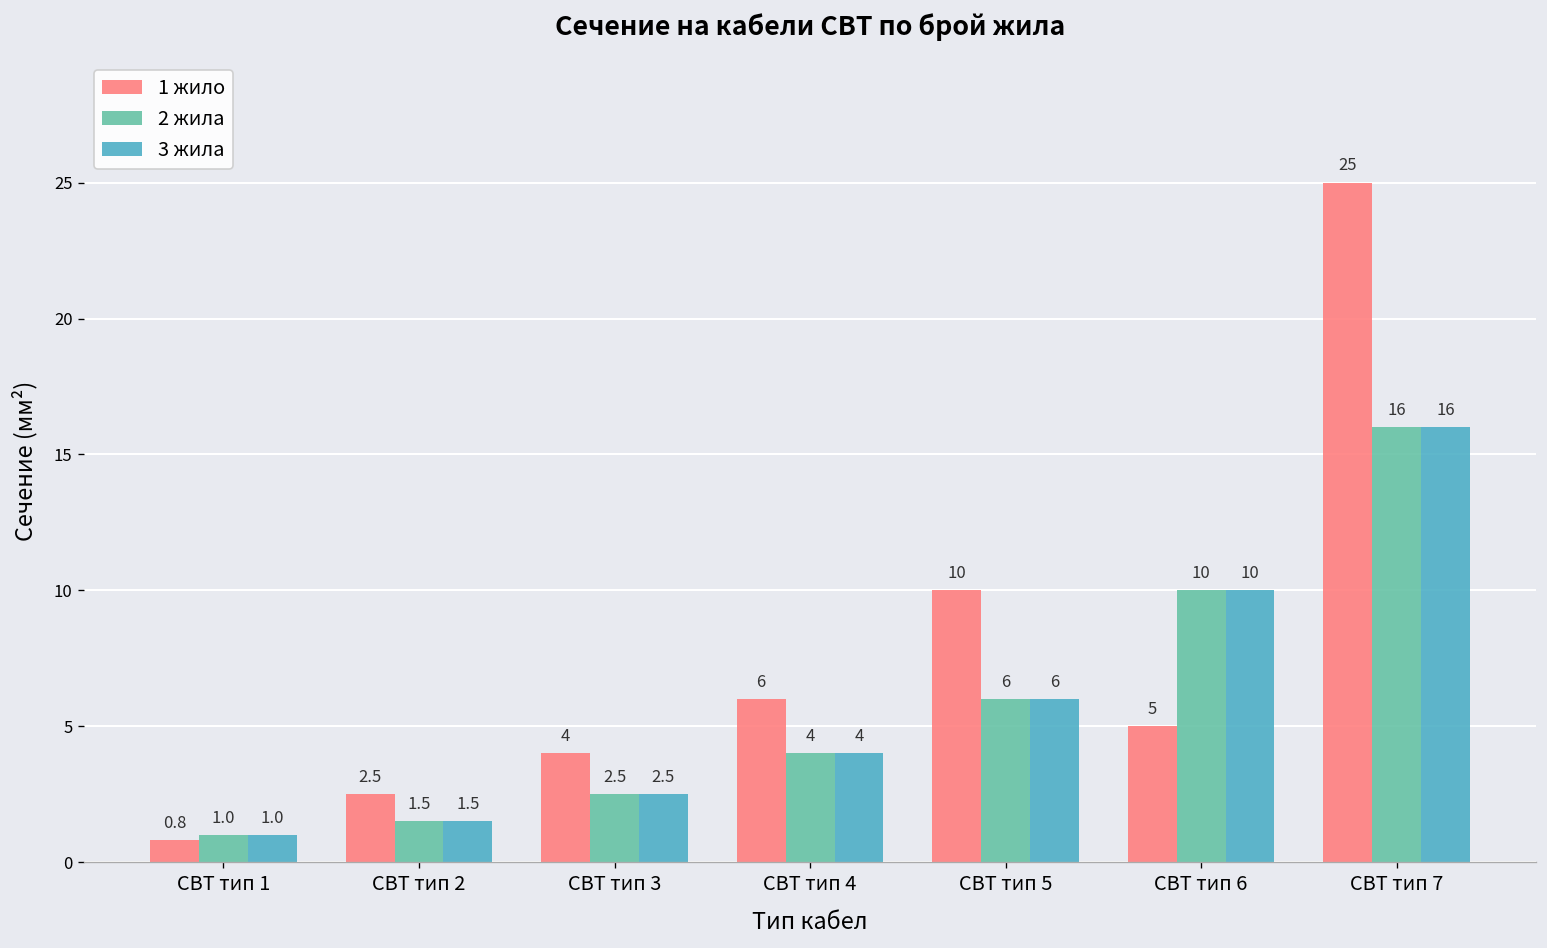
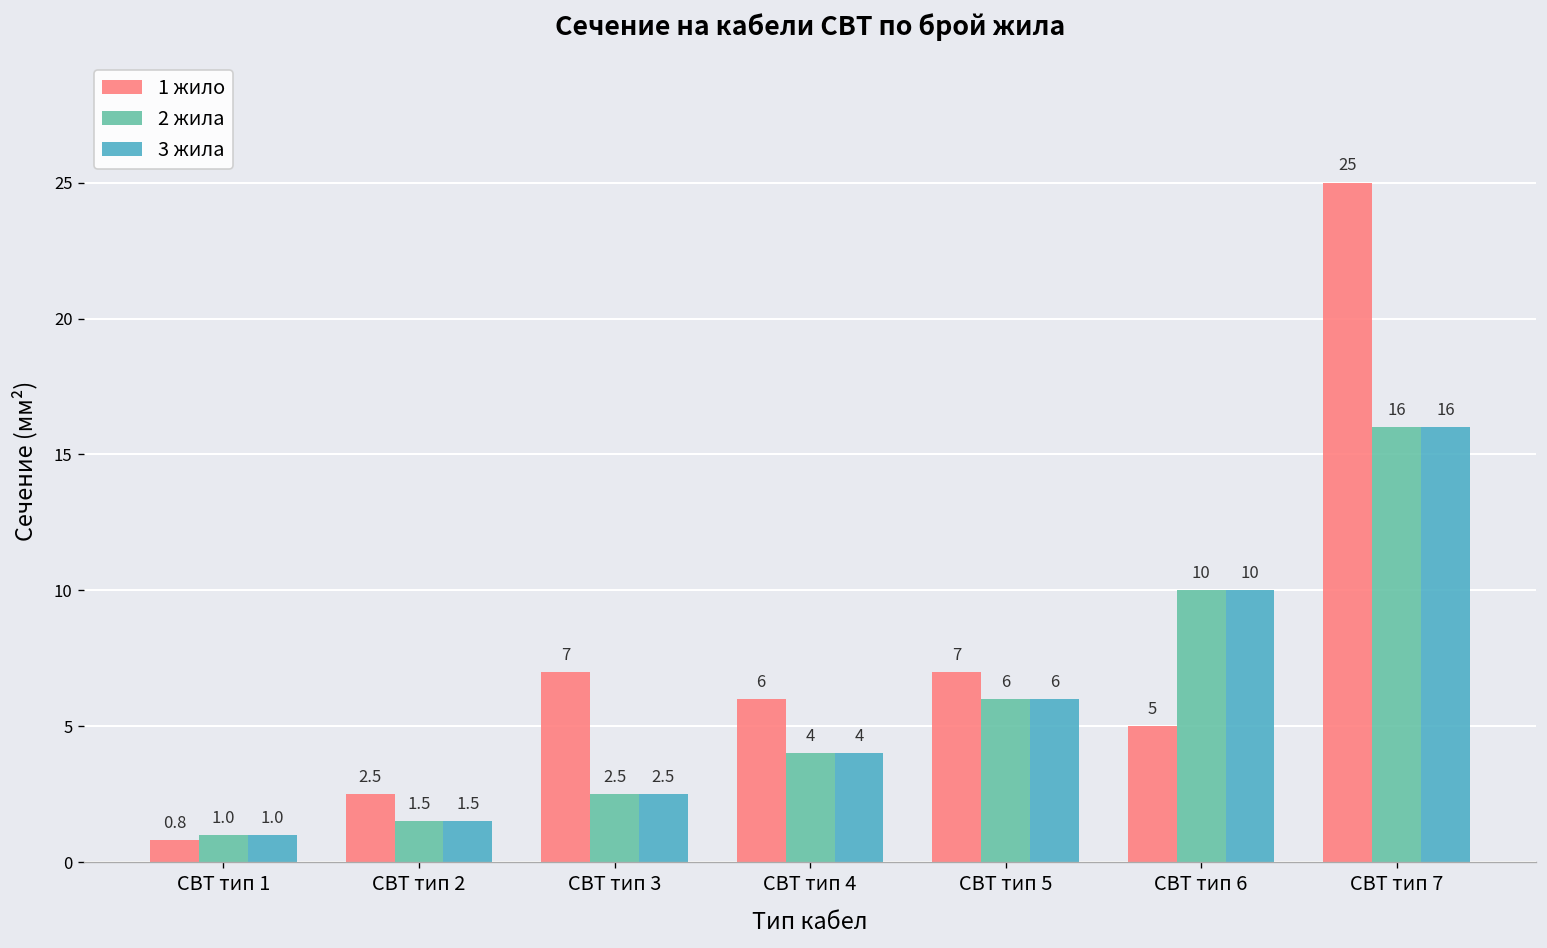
  {
    "1 жило": {
      "СВТ тип 1": 0.8,
      "СВТ тип 2": 2.5,
-     "СВТ тип 3": 4,
+     "СВТ тип 3": 7,
      "СВТ тип 4": 6,
-     "СВТ тип 5": 10,
+     "СВТ тип 5": 7,
      "СВТ тип 6": 5,
      "СВТ тип 7": 25
    }
  }
